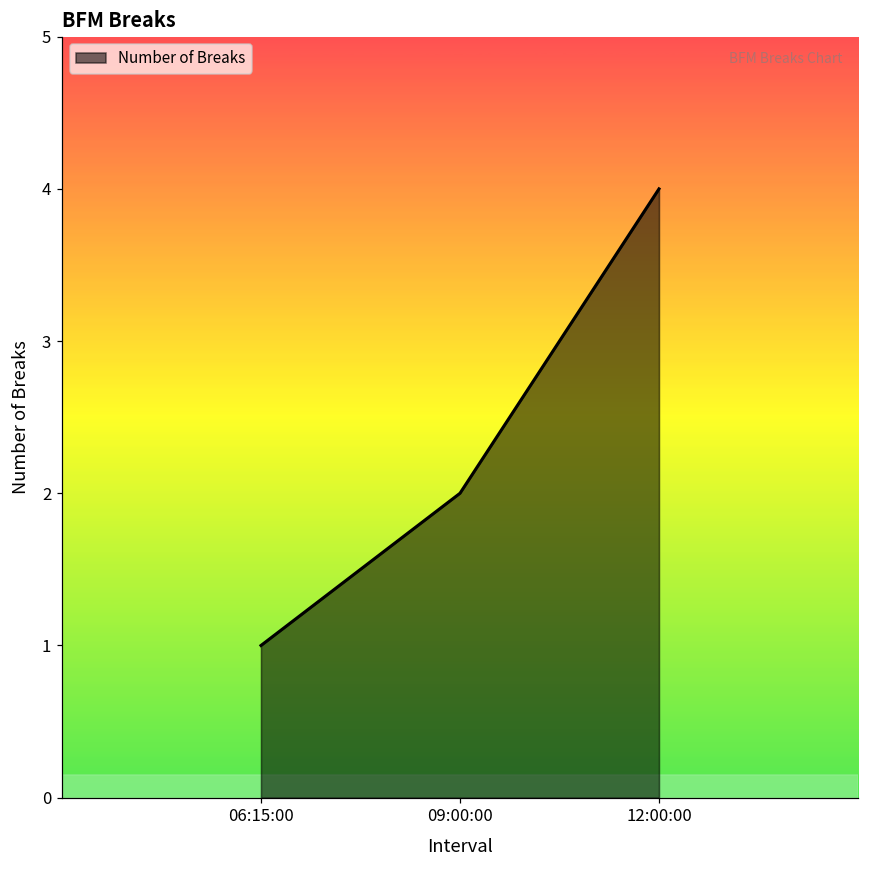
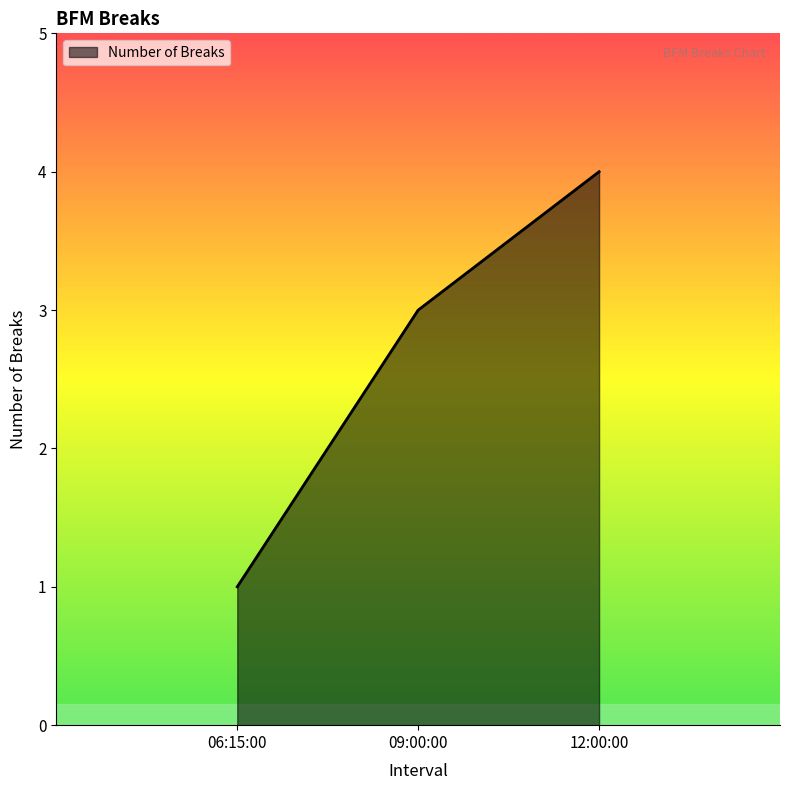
  {
    "06:15:00": 1,
-   "09:00:00": 2,
+   "09:00:00": 3,
    "12:00:00": 4
  }
